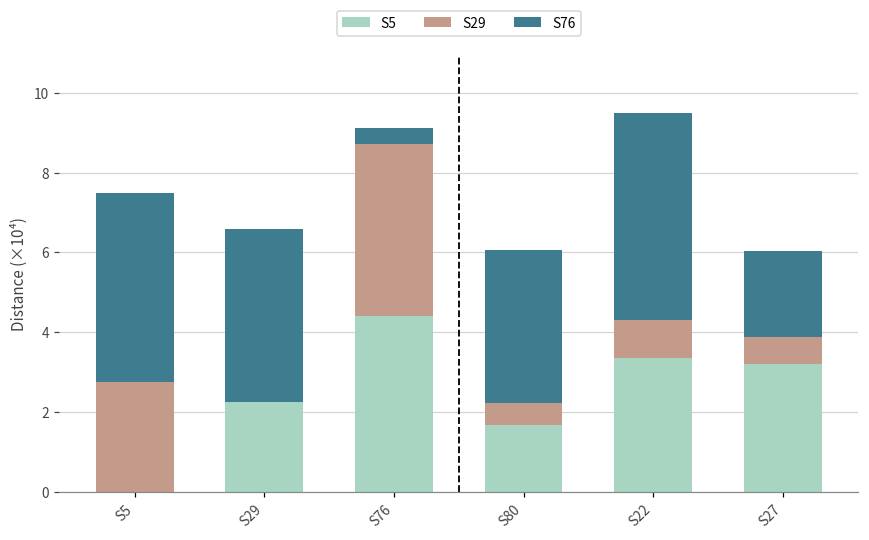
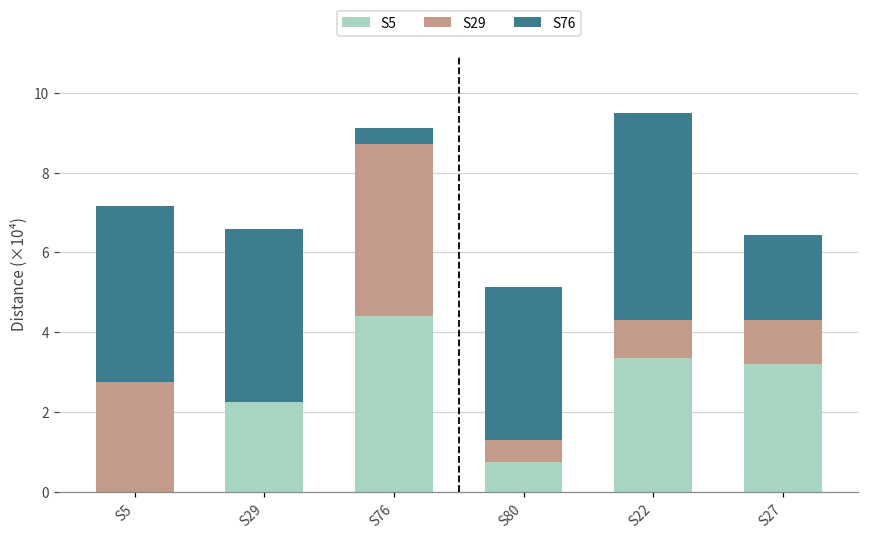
  {
    "S5": {
      "S5": 0.0,
      "S29": 2.3,
      "S76": 4.4,
-     "S80": 1.7,
+     "S80": 0.8,
      "S22": 3.4,
      "S27": 3.2
    },
    "S29": {
      "S5": 2.8,
      "S29": 0.0,
      "S76": 4.3,
      "S80": 0.6,
      "S22": 1.0,
-     "S27": 0.7
+     "S27": 1.1
    },
    "S76": {
-     "S5": 4.7,
+     "S5": 4.4,
      "S29": 4.3,
      "S76": 0.4,
      "S80": 3.8,
      "S22": 5.2,
      "S27": 2.1
    }
  }
